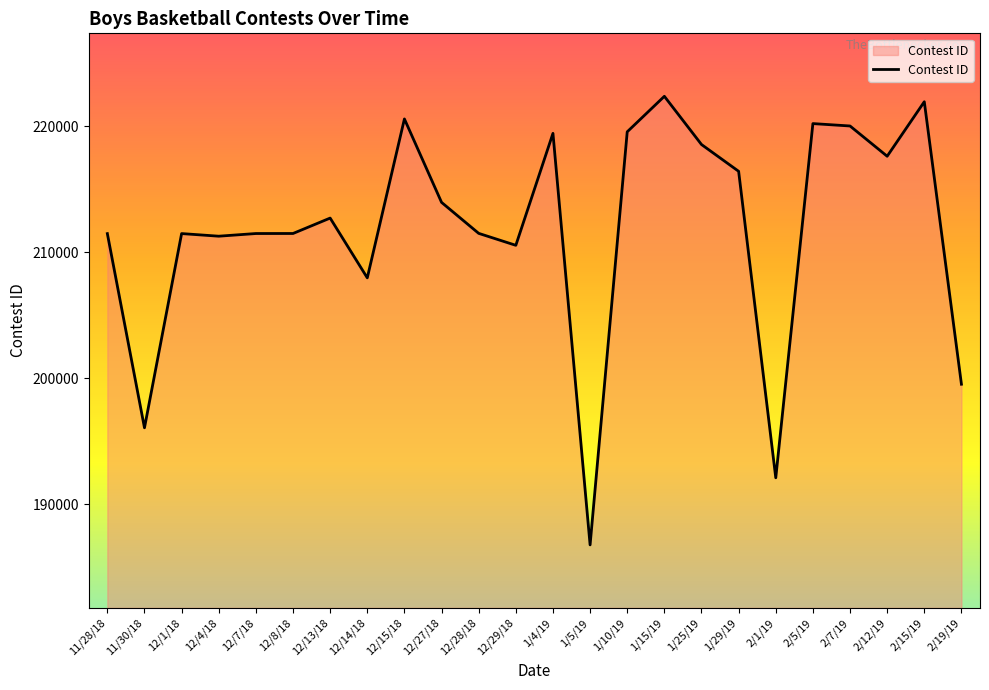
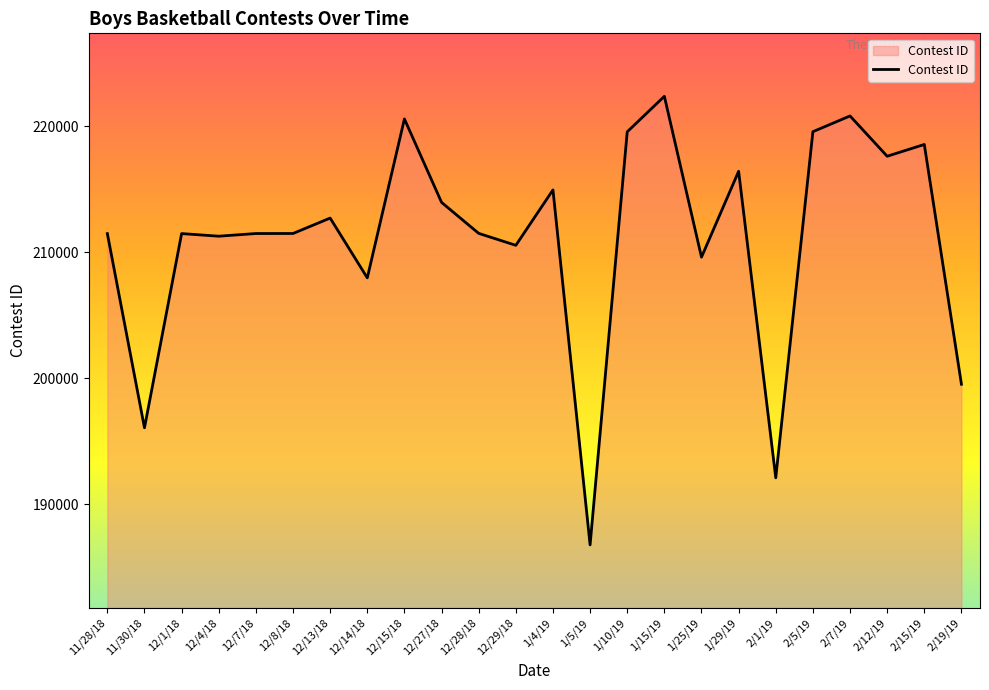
  {
    "11/28/18": 211500,
    "11/30/18": 196100,
    "12/1/18": 211500,
    "12/4/18": 211300,
    "12/7/18": 211500,
    "12/8/18": 211500,
    "12/13/18": 212700,
    "12/14/18": 208000,
    "12/15/18": 220600,
    "12/27/18": 214000,
    "12/28/18": 211500,
    "12/29/18": 210600,
-   "1/4/19": 219400,
+   "1/4/19": 215000,
    "1/5/19": 186800,
    "1/10/19": 219600,
    "1/15/19": 222400,
-   "1/25/19": 218600,
+   "1/25/19": 209600,
    "1/29/19": 216400,
    "2/1/19": 192100,
-   "2/5/19": 220200,
-   "2/7/19": 220000,
+   "2/5/19": 219600,
+   "2/7/19": 220800,
    "2/12/19": 217600,
-   "2/15/19": 222000,
+   "2/15/19": 218600,
    "2/19/19": 199500
  }
